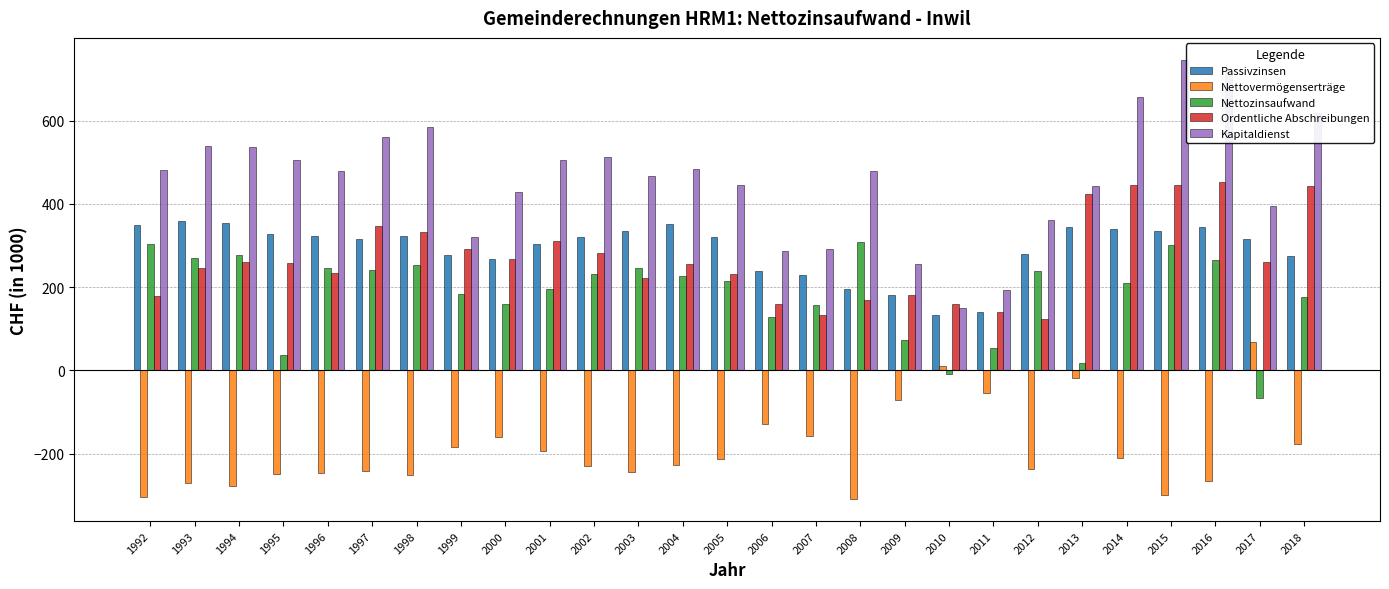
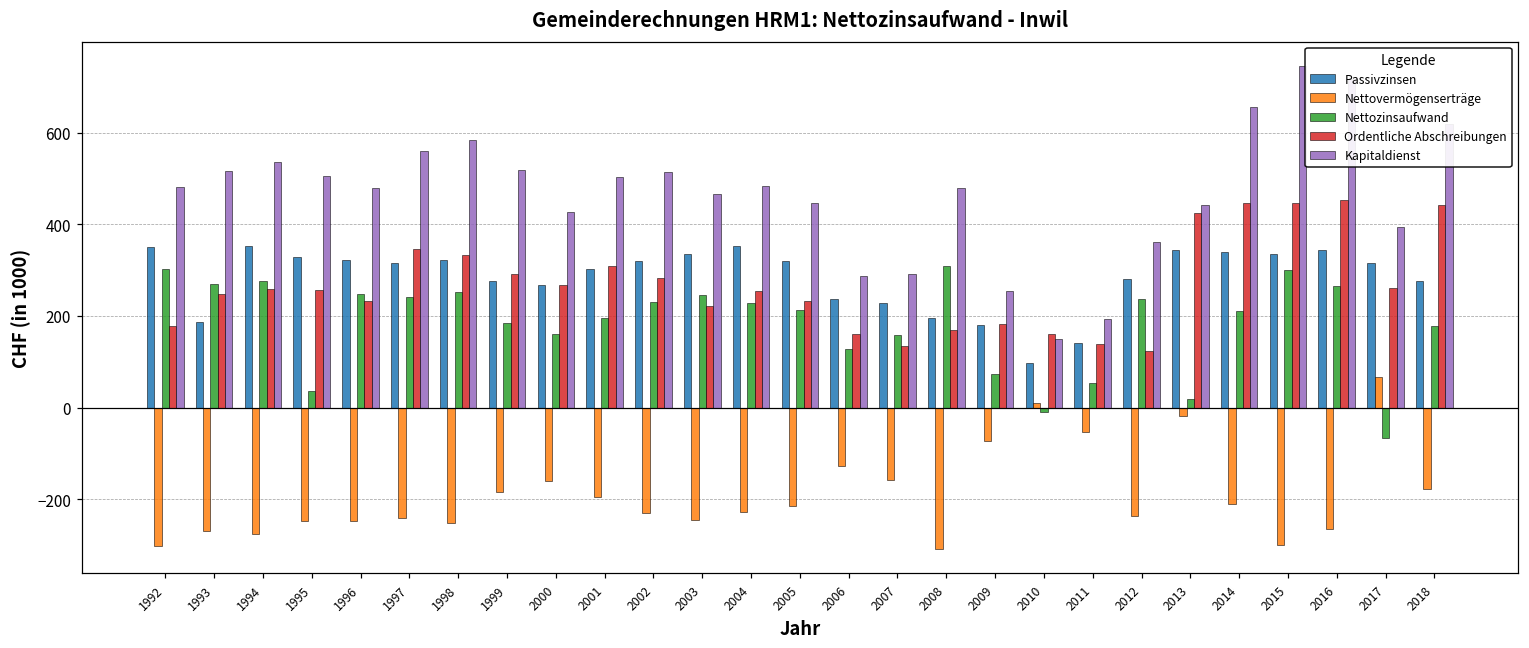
  {
    "Passivzinsen": {
      "1992": 350,
-     "1993": 360,
+     "1993": 190,
      "1994": 350,
      "1995": 330,
      "1996": 320,
      "1997": 320,
      "1998": 320,
      "1999": 280,
      "2000": 270,
      "2001": 300,
      "2002": 320,
      "2003": 340,
      "2004": 350,
      "2005": 320,
      "2006": 240,
      "2007": 230,
      "2008": 200,
      "2009": 180,
-     "2010": 130,
+     "2010": 100,
      "2011": 140,
      "2012": 280,
      "2013": 340,
      "2014": 340,
      "2015": 330,
      "2016": 340,
      "2017": 320,
      "2018": 280
    },
    "Nettovermögenserträge": {
      "1992": -300,
      "1993": -270,
      "1994": -280,
      "1995": -250,
      "1996": -250,
      "1997": -240,
      "1998": -250,
      "1999": -180,
      "2000": -160,
      "2001": -190,
      "2002": -230,
      "2003": -250,
      "2004": -230,
      "2005": -210,
      "2006": -130,
      "2007": -160,
      "2008": -310,
      "2009": -70,
      "2010": 10,
      "2011": -50,
      "2012": -240,
      "2013": -20,
      "2014": -210,
      "2015": -300,
      "2016": -270,
      "2017": 70,
      "2018": -180
    },
    "Nettozinsaufwand": {
      "1992": 300,
      "1993": 270,
      "1994": 280,
      "1995": 40,
      "1996": 250,
      "1997": 240,
      "1998": 250,
      "1999": 180,
      "2000": 160,
      "2001": 190,
      "2002": 230,
      "2003": 250,
      "2004": 230,
      "2005": 210,
      "2006": 130,
      "2007": 160,
      "2008": 310,
      "2009": 70,
      "2010": -10,
      "2011": 50,
      "2012": 240,
      "2013": 20,
      "2014": 210,
      "2015": 300,
      "2016": 270,
      "2017": -70,
      "2018": 180
    },
    "Ordentliche Abschreibungen": {
      "1992": 180,
      "1993": 250,
      "1994": 260,
      "1995": 260,
      "1996": 230,
      "1997": 350,
      "1998": 330,
      "1999": 290,
      "2000": 270,
      "2001": 310,
      "2002": 280,
      "2003": 220,
      "2004": 260,
      "2005": 230,
      "2006": 160,
      "2007": 130,
      "2008": 170,
      "2009": 180,
      "2010": 160,
      "2011": 140,
      "2012": 120,
      "2013": 420,
      "2014": 450,
      "2015": 450,
      "2016": 450,
      "2017": 260,
      "2018": 440
    },
    "Kapitaldienst": {
      "1992": 480,
-     "1993": 540,
+     "1993": 520,
      "1994": 540,
      "1995": 510,
      "1996": 480,
      "1997": 560,
      "1998": 580,
-     "1999": 320,
+     "1999": 520,
      "2000": 430,
      "2001": 500,
      "2002": 510,
      "2003": 470,
      "2004": 480,
      "2005": 450,
      "2006": 290,
      "2007": 290,
      "2008": 480,
      "2009": 250,
      "2010": 150,
      "2011": 190,
      "2012": 360,
      "2013": 440,
      "2014": 660,
      "2015": 750,
      "2017": 400
    }
  }
